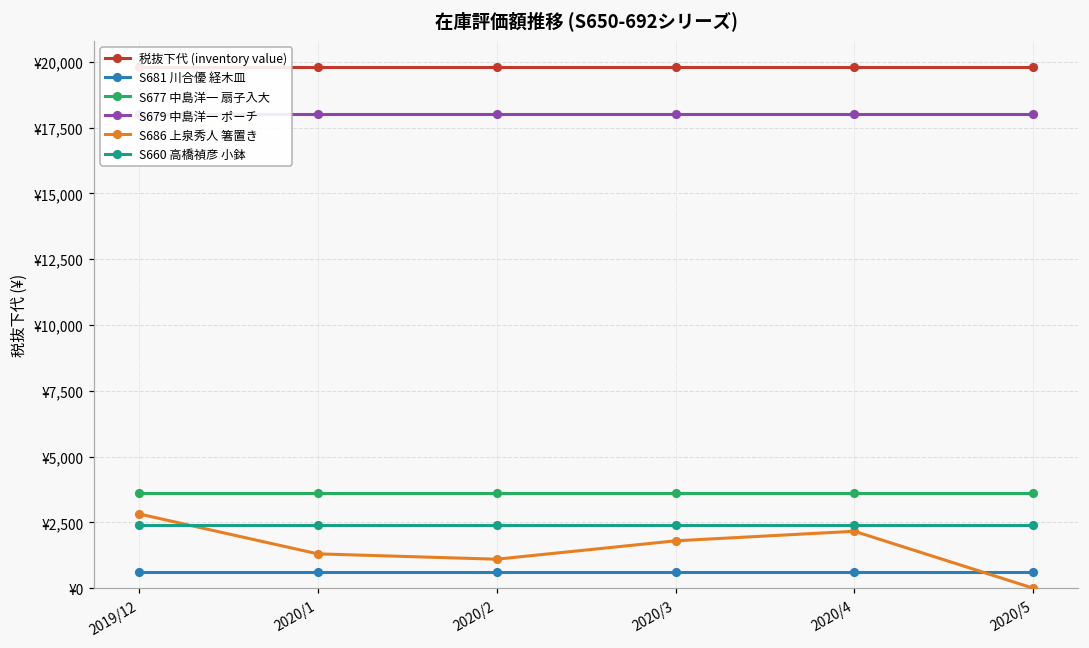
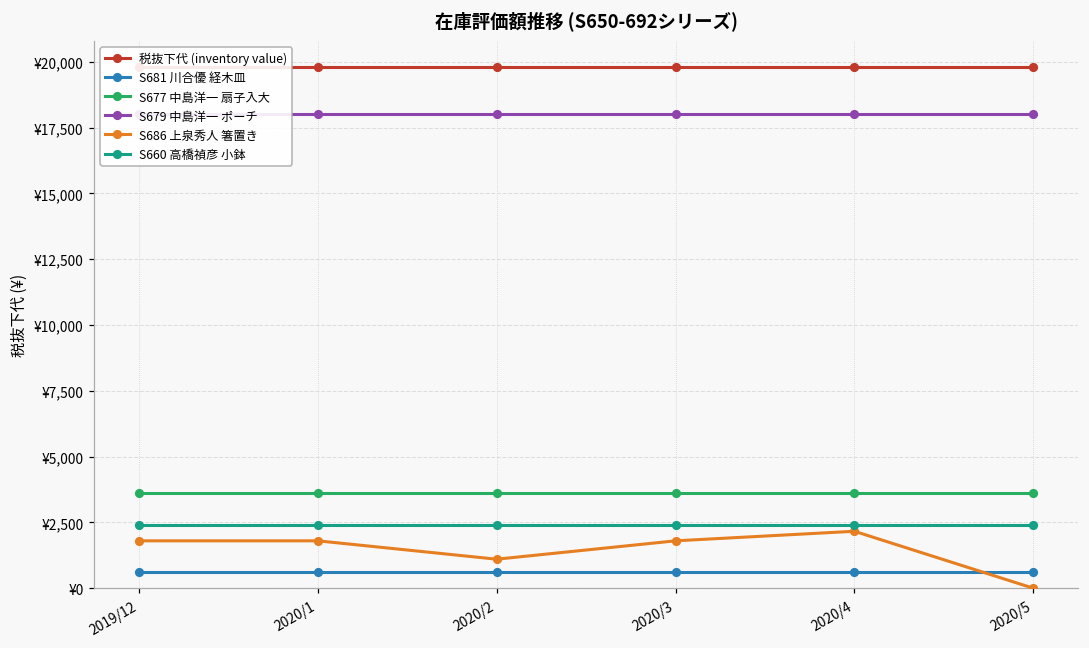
  {
    "税抜下代 (inventory value)": {
      "2020/1": "¥19,800",
      "2020/2": "¥19,800",
      "2020/3": "¥19,800",
      "2020/4": "¥19,800",
      "2020/5": "¥19,800"
    },
    "S681 川合優 経木皿": {
      "2019/12": "¥600",
      "2020/1": "¥600",
      "2020/2": "¥600",
      "2020/3": "¥600",
      "2020/4": "¥600",
      "2020/5": "¥600"
    },
    "S679 中島洋一 ポーチ": {
      "2020/1": "¥18,000",
      "2020/2": "¥18,000",
      "2020/3": "¥18,000",
      "2020/4": "¥18,000",
      "2020/5": "¥18,000"
    },
    "S686 上泉秀人 箸置き": {
-     "2019/12": "¥2,800",
-     "2020/1": "¥1,300",
+     "2019/12": "¥1,800",
+     "2020/1": "¥1,800",
      "2020/2": "¥1,100",
      "2020/3": "¥1,800",
      "2020/4": "¥2,200",
      "2020/5": "¥0"
    }
  }
